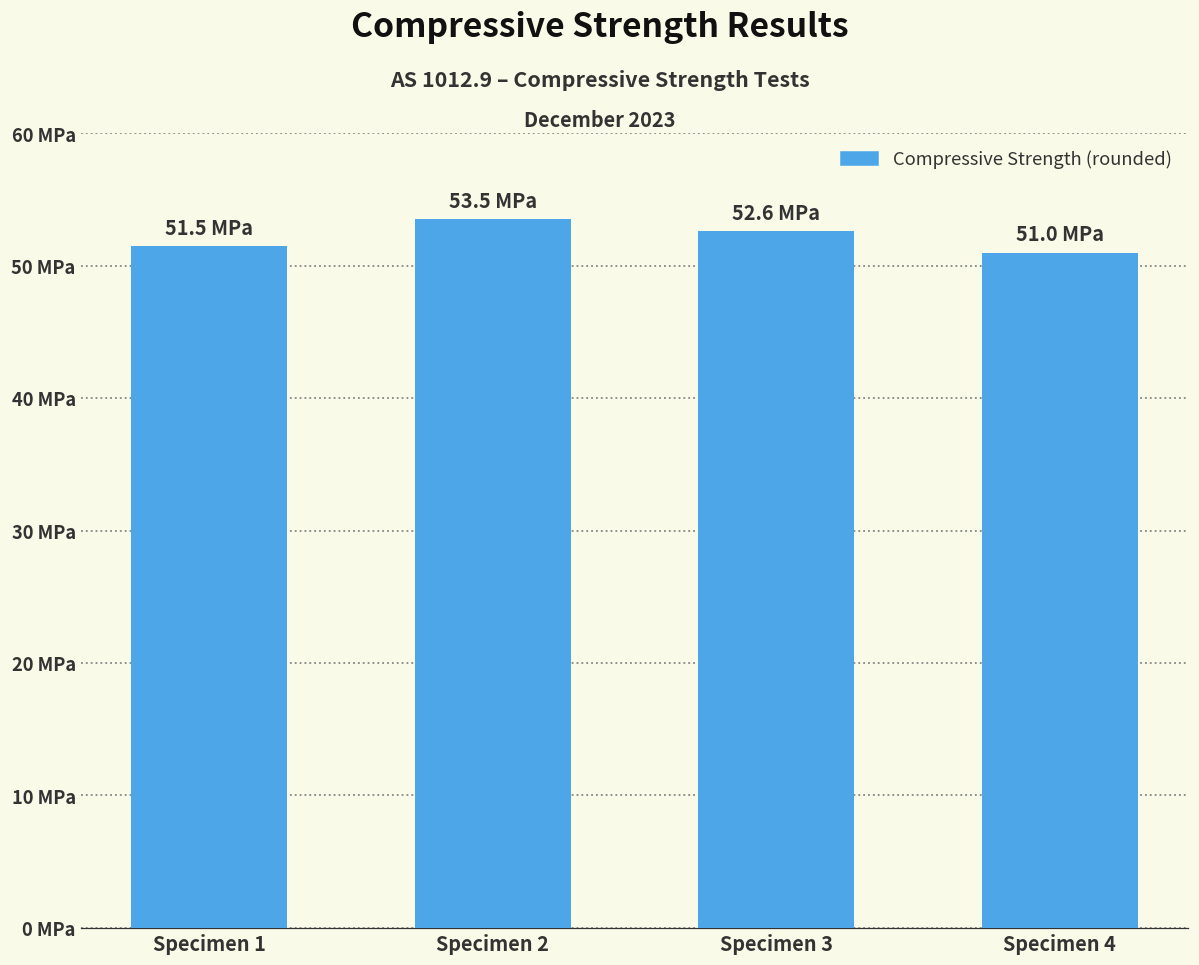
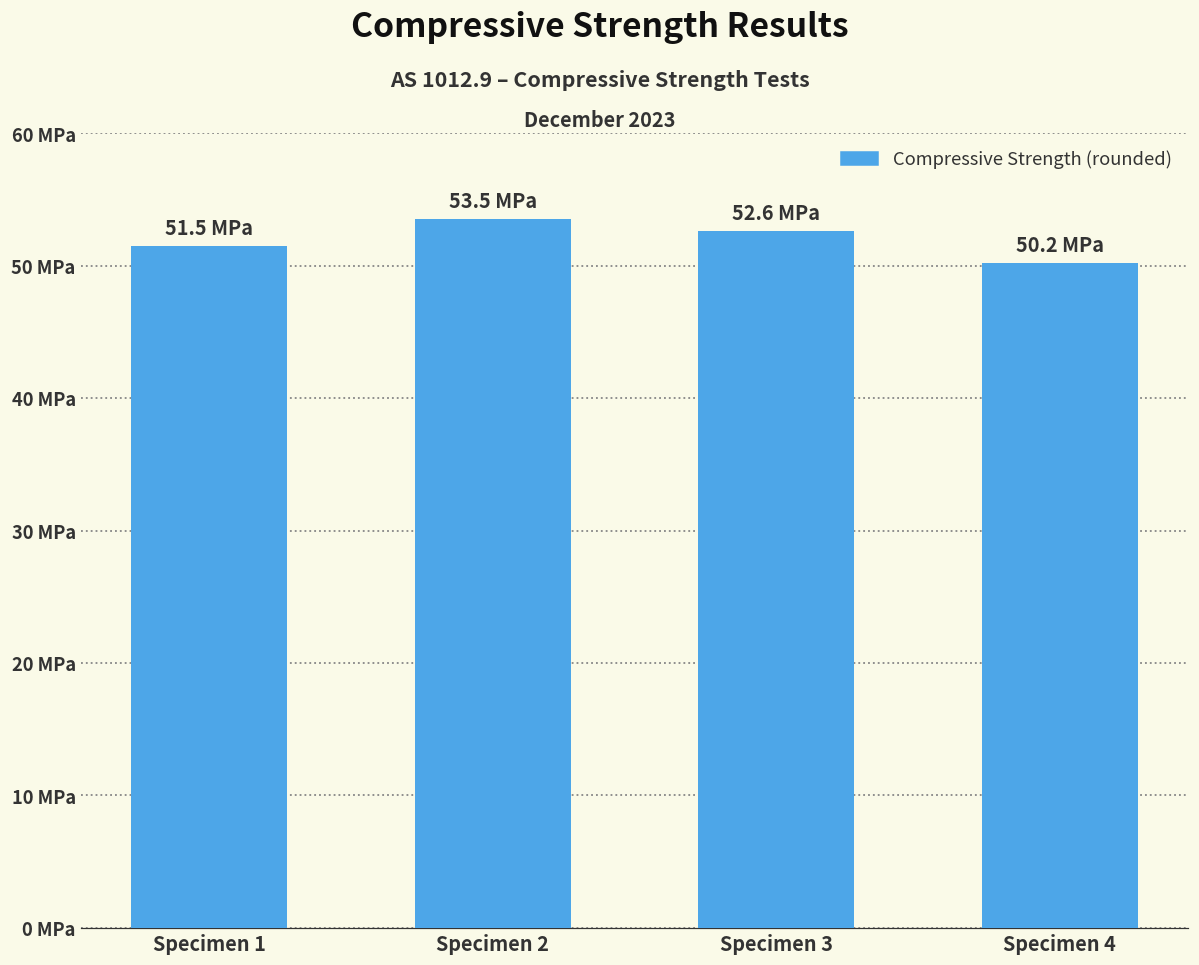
  {
    "Specimen 1": 51.5,
    "Specimen 2": 53.5,
    "Specimen 3": 52.6,
-   "Specimen 4": 51.0
+   "Specimen 4": 50.2
  }
